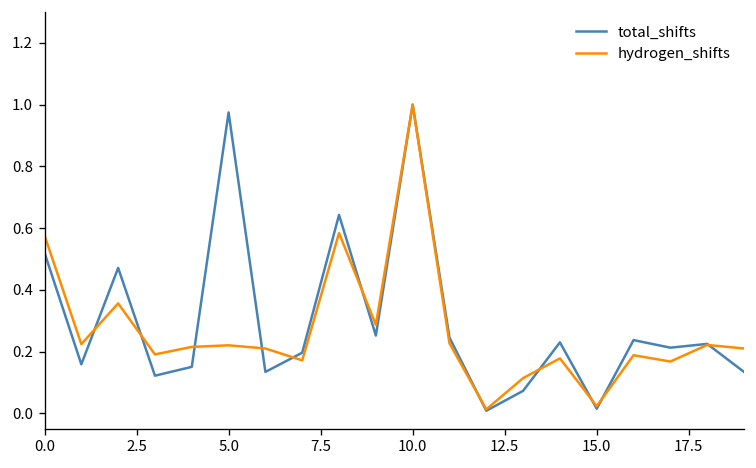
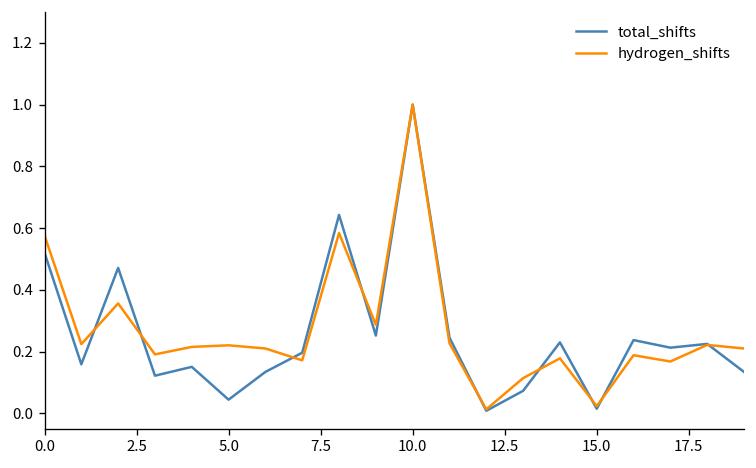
  {
    "total_shifts": {
      "0.0": 0.52,
-     "5.0": 0.97
+     "5.0": 0.04
    },
    "hydrogen_shifts": {
      "0.0": 0.58,
      "5.0": 0.22
    }
  }
